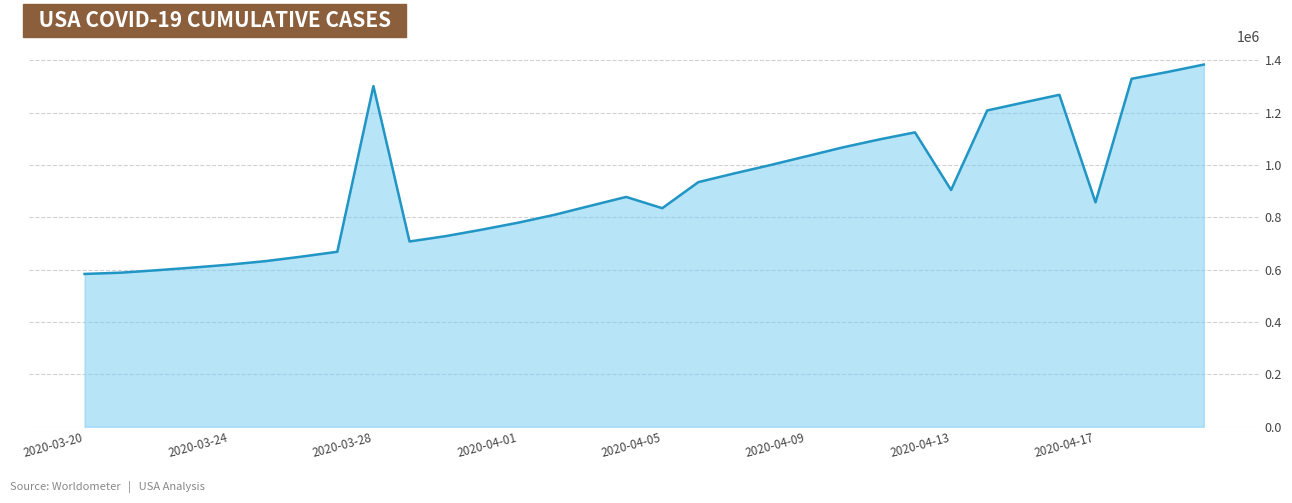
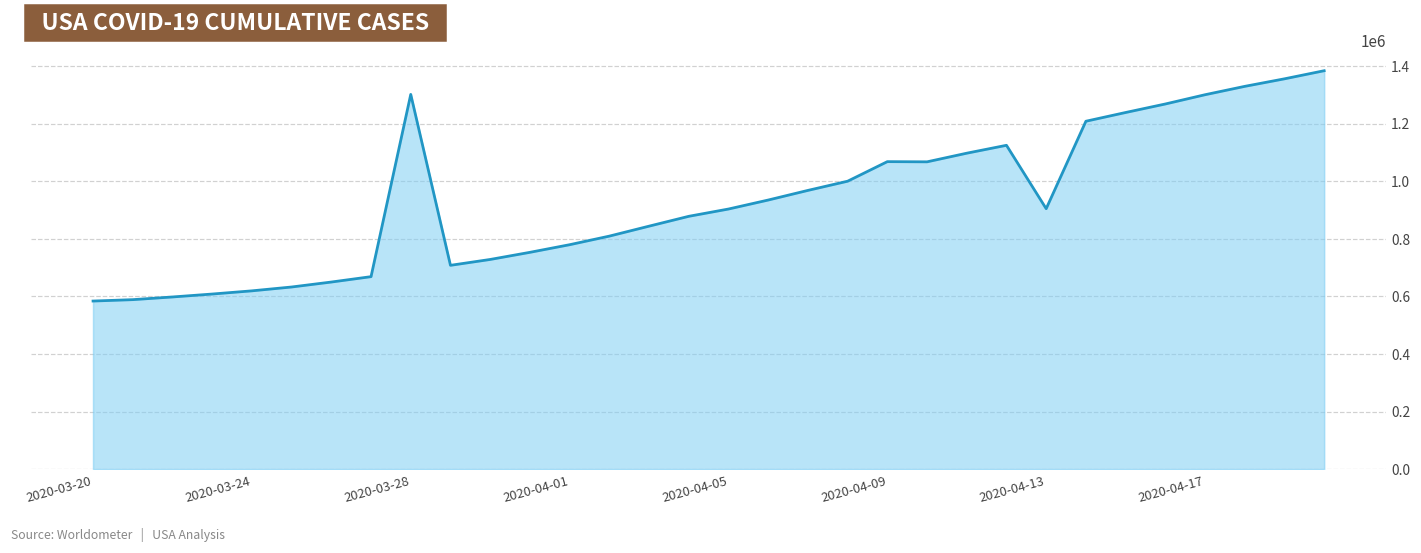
  {
    "2020-03-20": 580000,
    "2020-03-24": 620000,
    "2020-03-28": 1300000,
    "2020-04-01": 780000,
-   "2020-04-05": 830000,
-   "2020-04-09": 1030000,
+   "2020-04-05": 900000,
+   "2020-04-09": 1070000,
    "2020-04-13": 900000,
-   "2020-04-17": 860000
+   "2020-04-17": 1300000
  }
